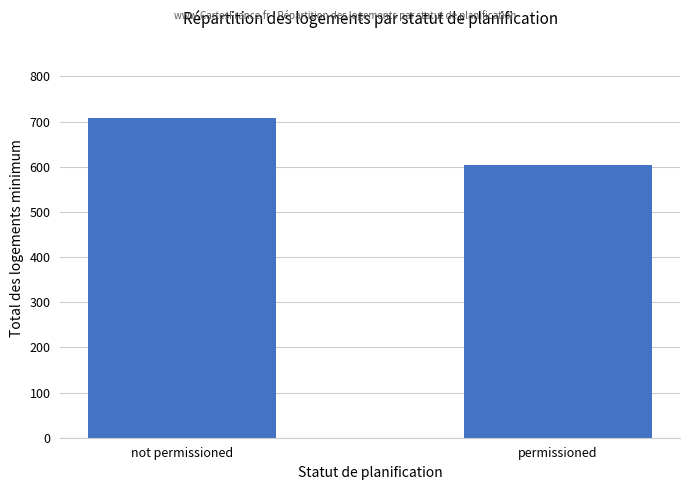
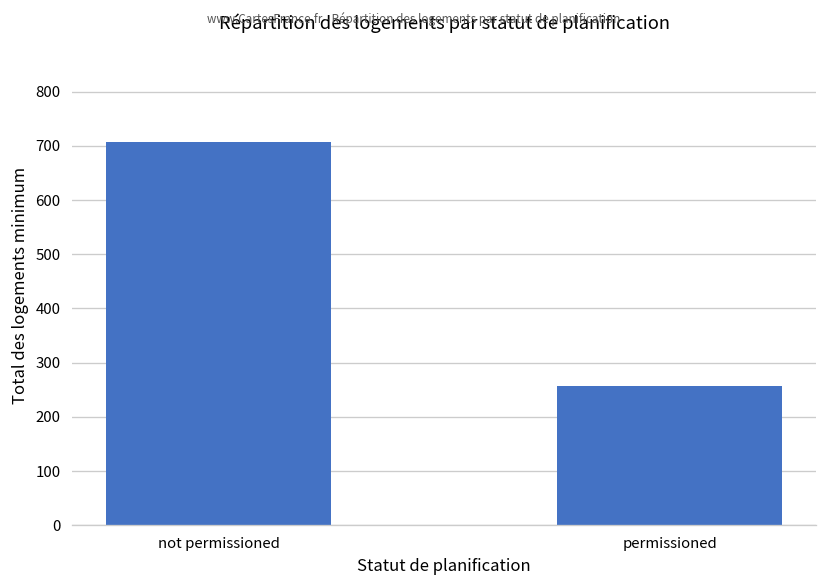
  {
    "not permissioned": 710,
-   "permissioned": 600
+   "permissioned": 260
  }
